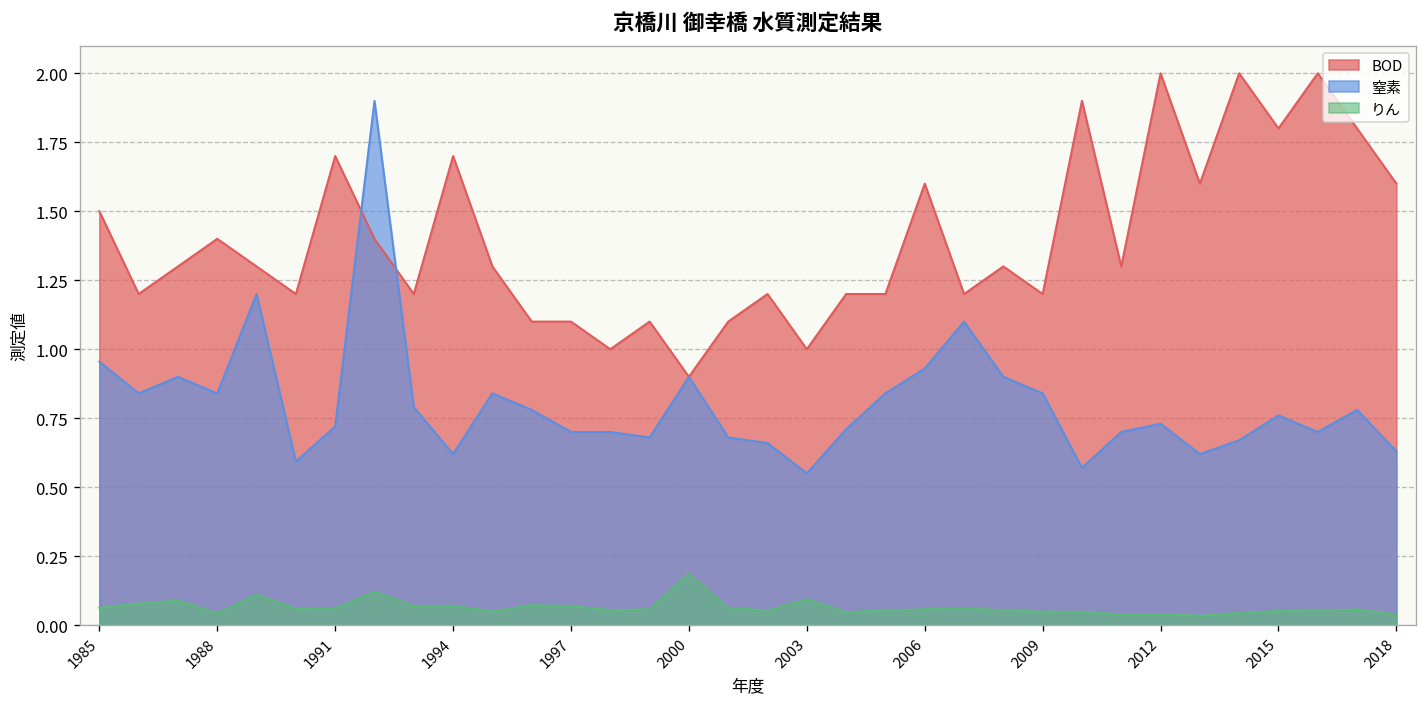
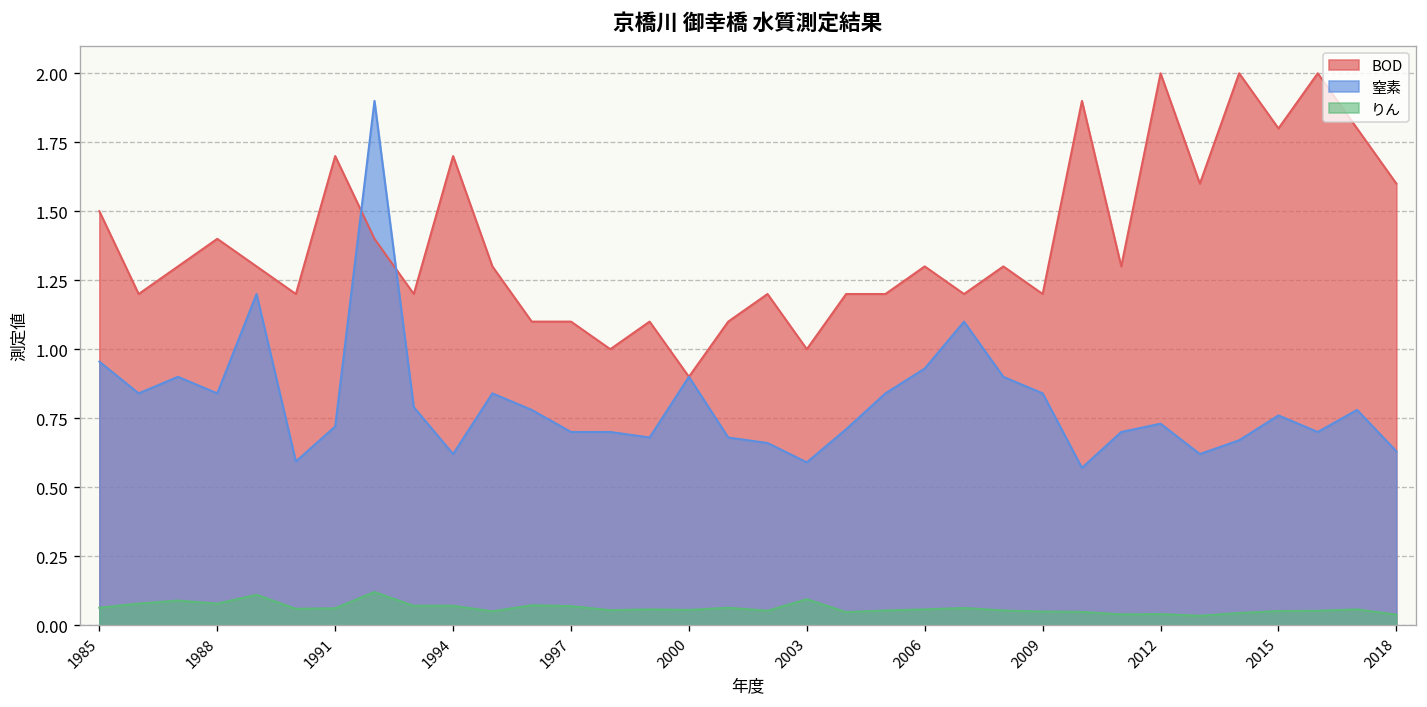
  {
    "BOD": {
      "1985": 1.5,
      "1988": 1.4,
      "1991": 1.7,
      "1994": 1.7,
      "1997": 1.1,
      "2003": 1.0,
-     "2006": 1.6,
+     "2006": 1.3,
      "2009": 1.2,
      "2012": 2.0,
      "2015": 1.8,
      "2018": 1.6
    },
    "窒素": {
      "1985": 0.96,
      "1988": 0.84,
      "1991": 0.72,
      "1994": 0.62,
      "1997": 0.70,
-     "2003": 0.55,
+     "2003": 0.59,
      "2006": 0.93,
      "2009": 0.84,
      "2012": 0.73,
      "2015": 0.76,
      "2018": 0.63
    },
    "りん": {
      "1985": 0.06,
-     "1988": 0.04,
+     "1988": 0.08,
      "1991": 0.06,
      "1994": 0.07,
      "1997": 0.07,
-     "2000": 0.19,
+     "2000": 0.06,
      "2003": 0.09,
      "2006": 0.06,
      "2009": 0.05,
      "2012": 0.04,
      "2015": 0.05,
      "2018": 0.04
    }
  }
